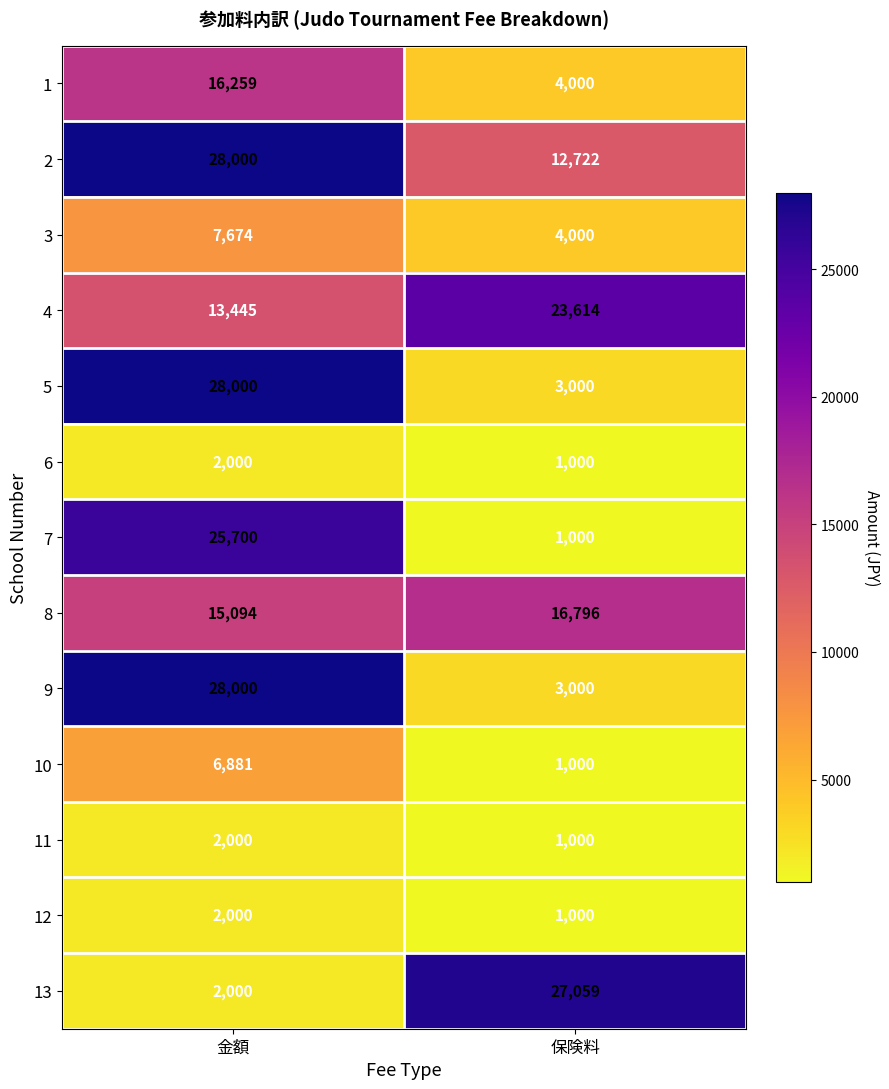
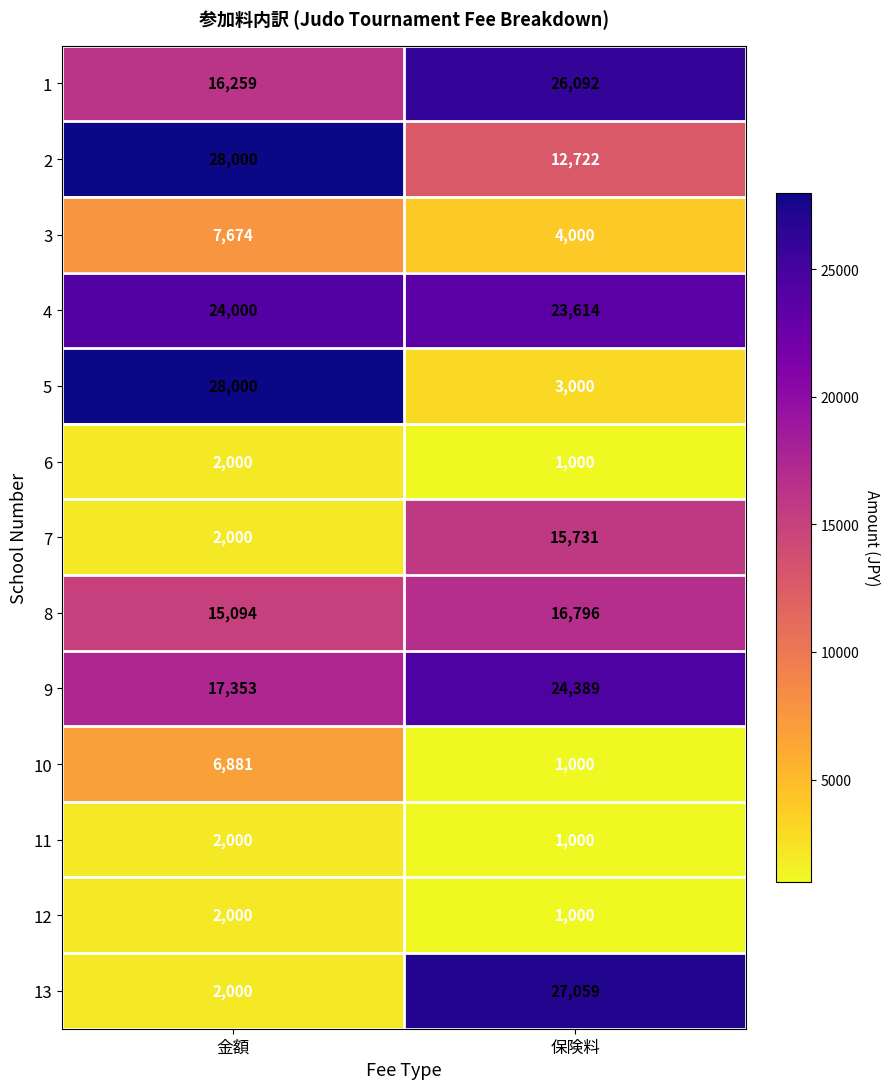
  {
    "1": {
      "金額": "16,259",
-     "保険料": "4,000"
+     "保険料": "26,092"
    },
    "2": {
      "金額": "28,000",
      "保険料": "12,722"
    },
    "3": {
      "金額": "7,674",
      "保険料": "4,000"
    },
    "4": {
-     "金額": "13,445",
+     "金額": "24,000",
      "保険料": "23,614"
    },
    "5": {
      "金額": "28,000",
      "保険料": "3,000"
    },
    "6": {
      "金額": "2,000",
      "保険料": "1,000"
    },
    "7": {
-     "金額": "25,700",
-     "保険料": "1,000"
+     "金額": "2,000",
+     "保険料": "15,731"
    },
    "8": {
      "金額": "15,094",
      "保険料": "16,796"
    },
    "9": {
-     "金額": "28,000",
-     "保険料": "3,000"
+     "金額": "17,353",
+     "保険料": "24,389"
    },
    "10": {
      "金額": "6,881",
      "保険料": "1,000"
    },
    "11": {
      "金額": "2,000",
      "保険料": "1,000"
    },
    "12": {
      "金額": "2,000",
      "保険料": "1,000"
    },
    "13": {
      "金額": "2,000",
      "保険料": "27,059"
    }
  }
